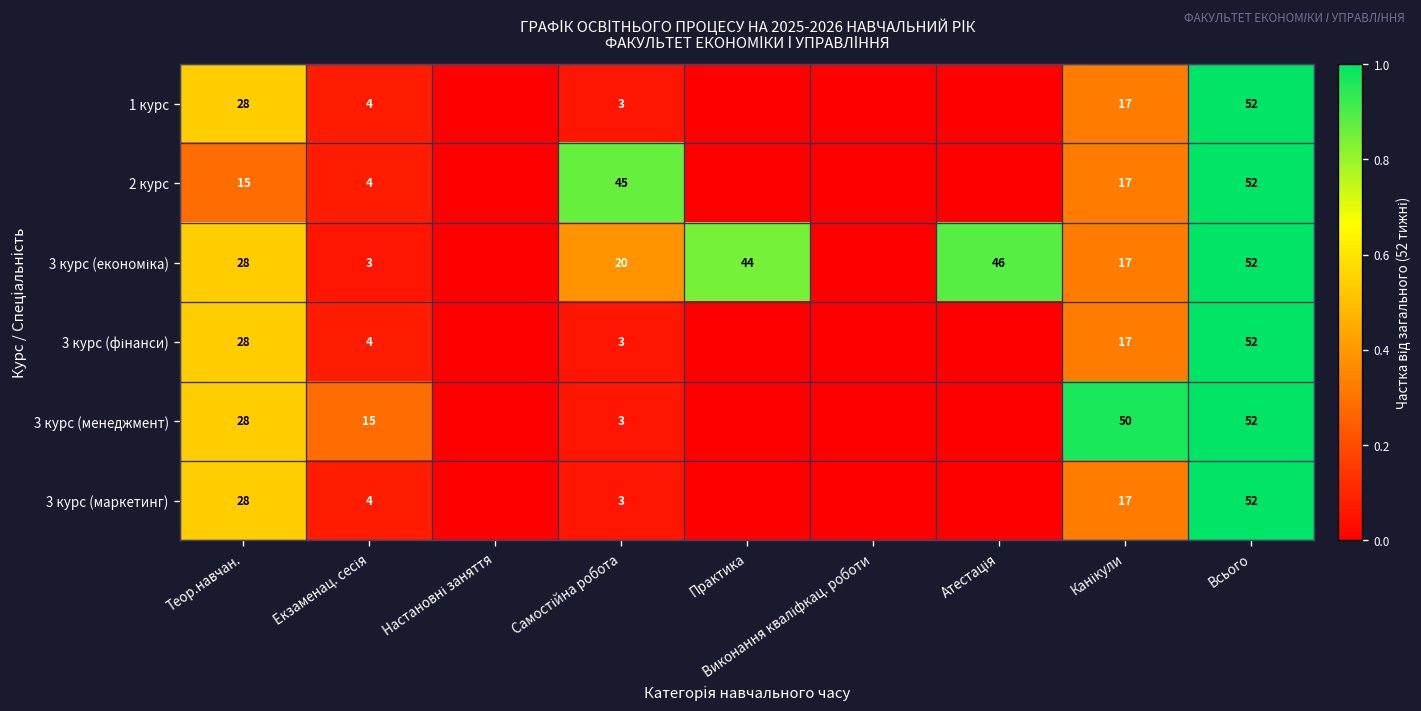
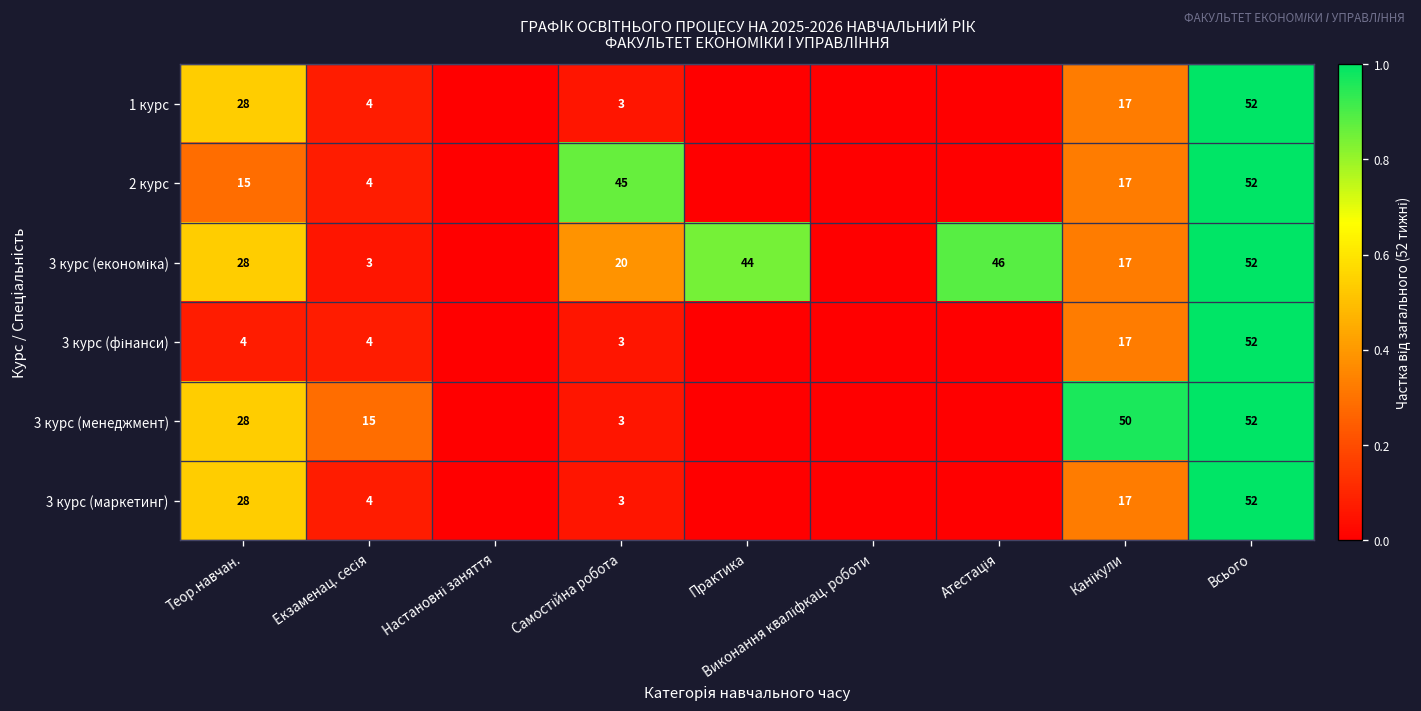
  {
    "1 курс": {
      "Теор.навчан.": 28,
      "Екзаменац. сесія": 4,
      "Самостійна робота": 3,
      "Канікули": 17,
      "Всього": 52
    },
    "2 курс": {
      "Теор.навчан.": 15,
      "Екзаменац. сесія": 4,
      "Самостійна робота": 45,
      "Канікули": 17,
      "Всього": 52
    },
    "3 курс (економіка)": {
      "Теор.навчан.": 28,
      "Екзаменац. сесія": 3,
      "Самостійна робота": 20,
      "Практика": 44,
      "Атестація": 46,
      "Канікули": 17,
      "Всього": 52
    },
    "3 курс (фінанси)": {
-     "Теор.навчан.": 28,
+     "Теор.навчан.": 4,
      "Екзаменац. сесія": 4,
      "Самостійна робота": 3,
      "Канікули": 17,
      "Всього": 52
    },
    "3 курс (менеджмент)": {
      "Теор.навчан.": 28,
      "Екзаменац. сесія": 15,
      "Самостійна робота": 3,
      "Канікули": 50,
      "Всього": 52
    },
    "3 курс (маркетинг)": {
      "Теор.навчан.": 28,
      "Екзаменац. сесія": 4,
      "Самостійна робота": 3,
      "Канікули": 17,
      "Всього": 52
    }
  }
